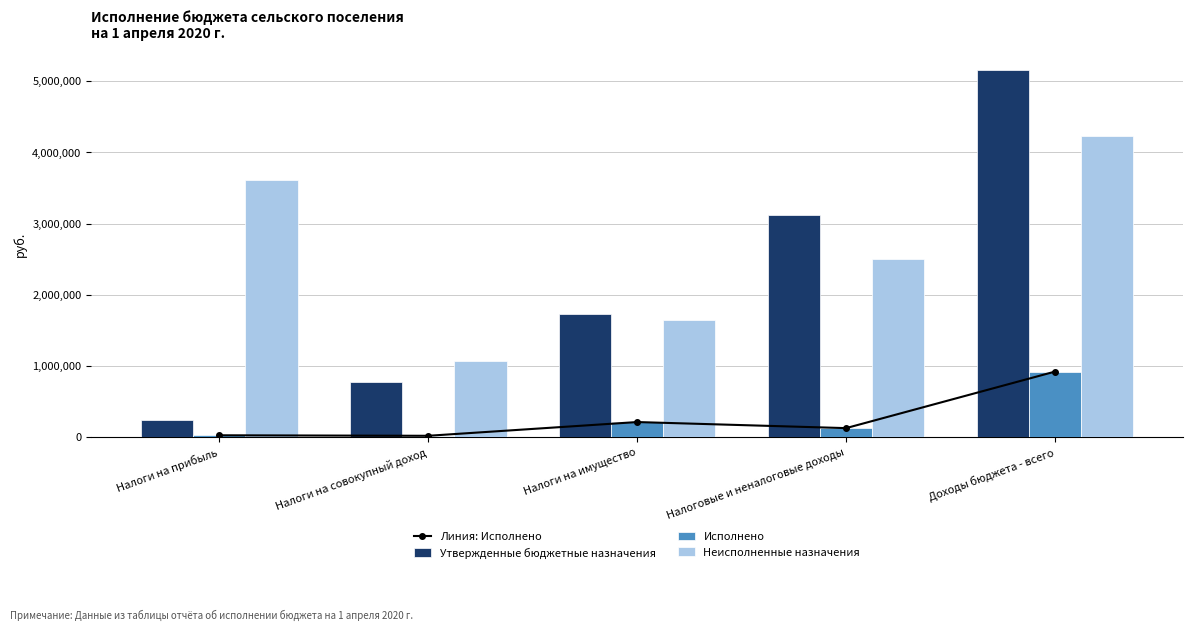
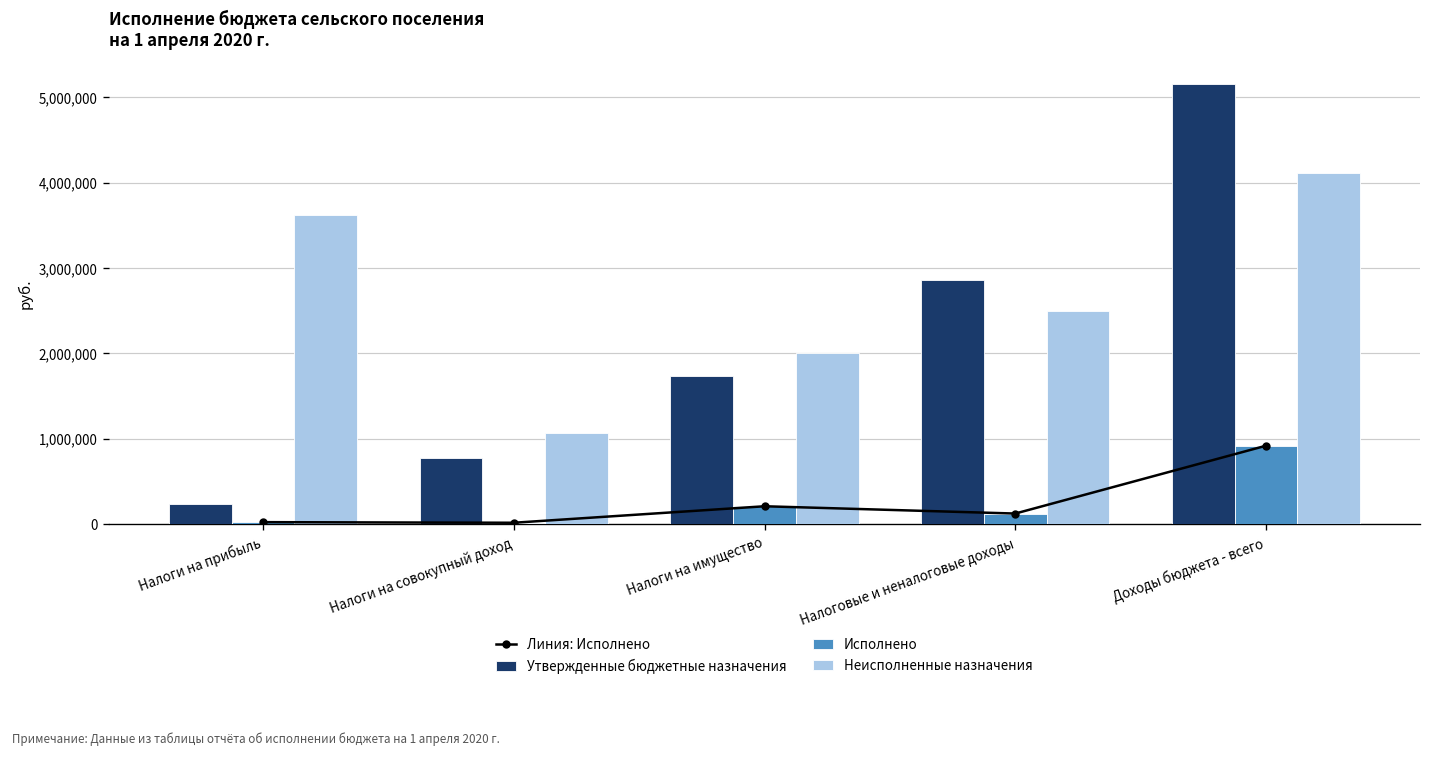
  {
    "Утвержденные бюджетные назначения": {
      "Налоги на прибыль": "200,000",
      "Налоги на совокупный доход": "800,000",
      "Налоги на имущество": "1,700,000",
-     "Налоговые и неналоговые доходы": "3,100,000",
+     "Налоговые и неналоговые доходы": "2,900,000",
      "Доходы бюджета - всего": "5,200,000"
    },
    "Исполнено": {
      "Налоги на прибыль": "0",
      "Налоги на совокупный доход": "0",
      "Налоги на имущество": "200,000",
      "Налоговые и неналоговые доходы": "100,000",
      "Доходы бюджета - всего": "900,000"
    },
    "Неисполненные назначения": {
      "Налоги на прибыль": "3,600,000",
      "Налоги на совокупный доход": "1,100,000",
-     "Налоги на имущество": "1,600,000",
+     "Налоги на имущество": "2,000,000",
      "Налоговые и неналоговые доходы": "2,500,000",
-     "Доходы бюджета - всего": "4,200,000"
+     "Доходы бюджета - всего": "4,100,000"
    }
  }
